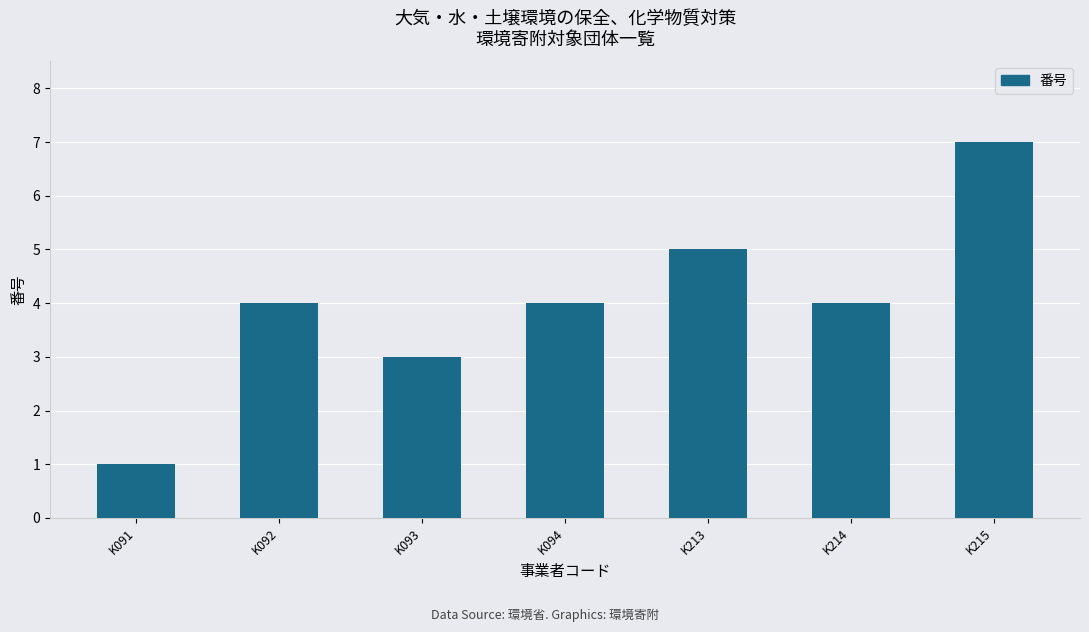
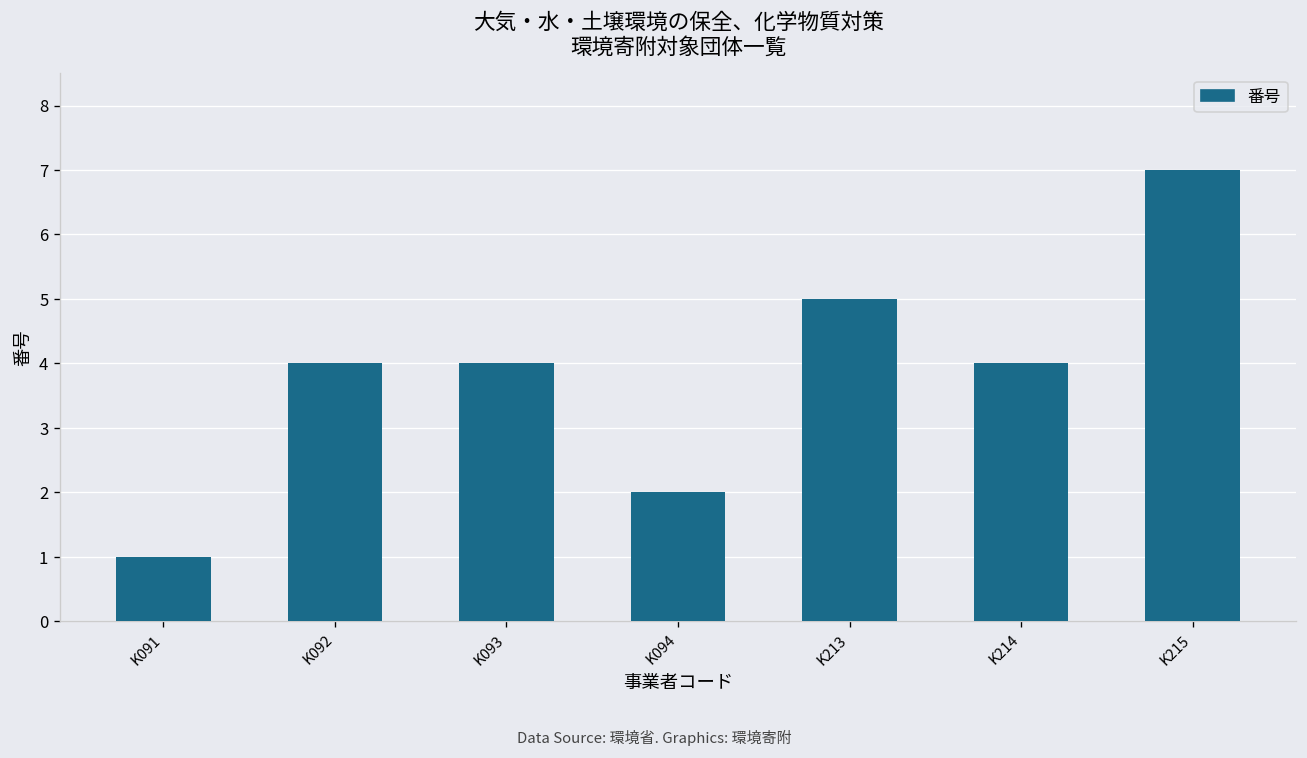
  {
    "K091": 1,
    "K092": 4,
-   "K093": 3,
-   "K094": 4,
+   "K093": 4,
+   "K094": 2,
    "K213": 5,
    "K214": 4,
    "K215": 7
  }
